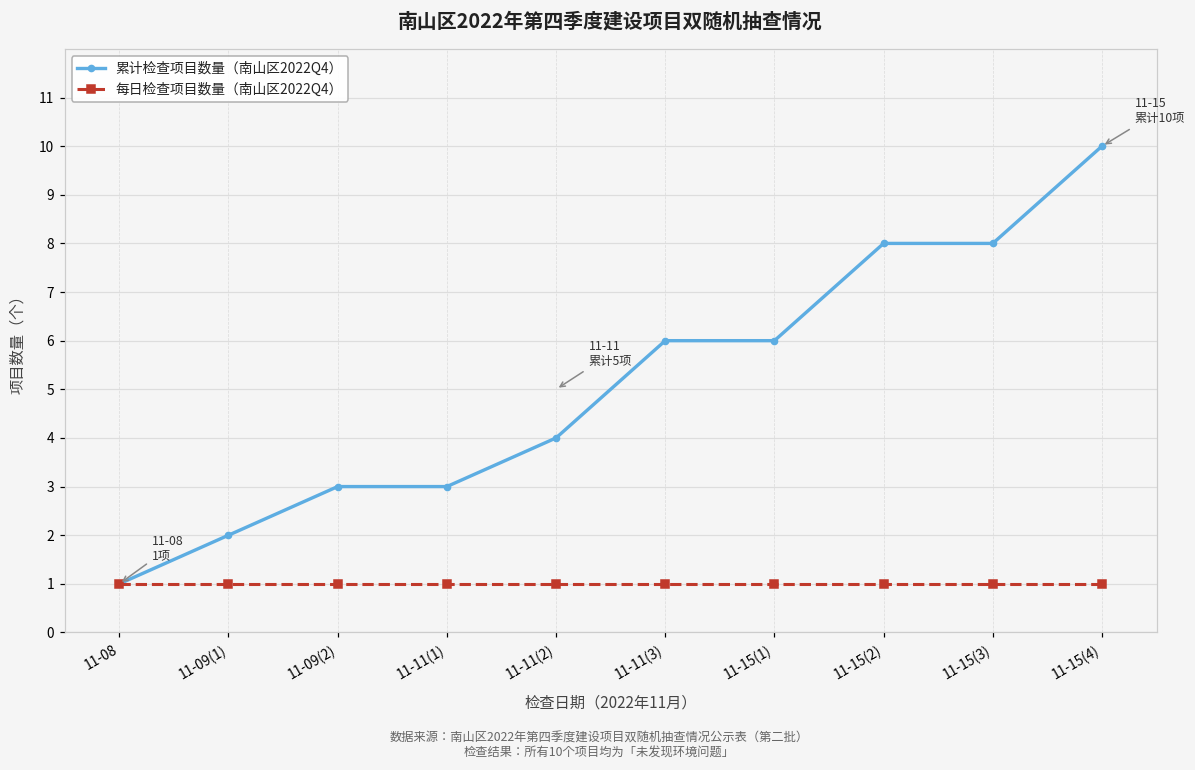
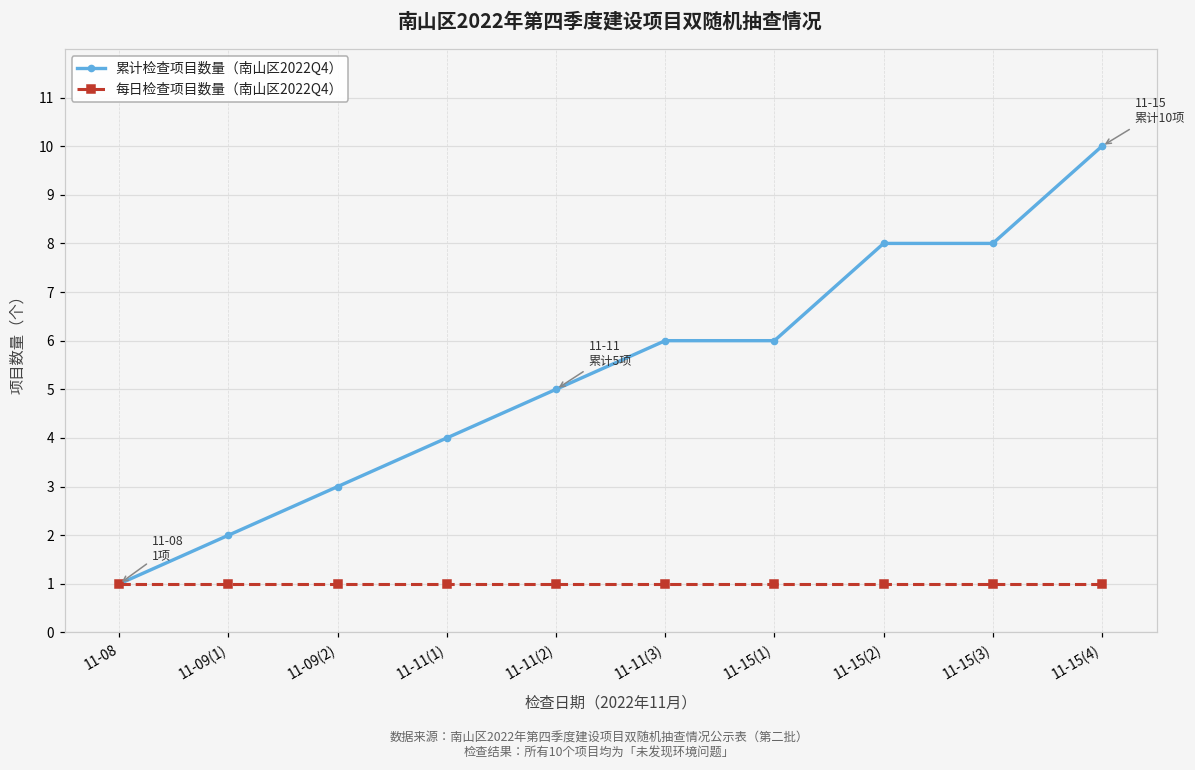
  {
    "累计检查项目数量（南山区2022Q4）": {
      "11-09(1)": 2,
      "11-09(2)": 3,
-     "11-11(1)": 3,
-     "11-11(2)": 4,
+     "11-11(1)": 4,
+     "11-11(2)": 5,
      "11-11(3)": 6,
      "11-15(1)": 6,
      "11-15(2)": 8,
      "11-15(3)": 8
    },
    "每日检查项目数量（南山区2022Q4）": {
      "11-09(1)": 1,
      "11-09(2)": 1,
      "11-11(1)": 1,
      "11-11(2)": 1,
      "11-11(3)": 1,
      "11-15(1)": 1,
      "11-15(2)": 1,
      "11-15(3)": 1,
      "11-15(4)": 1
    }
  }
